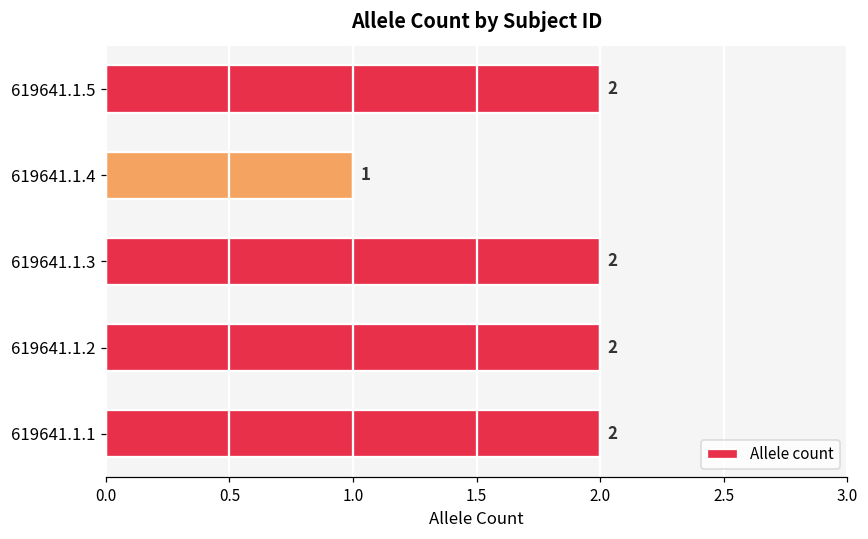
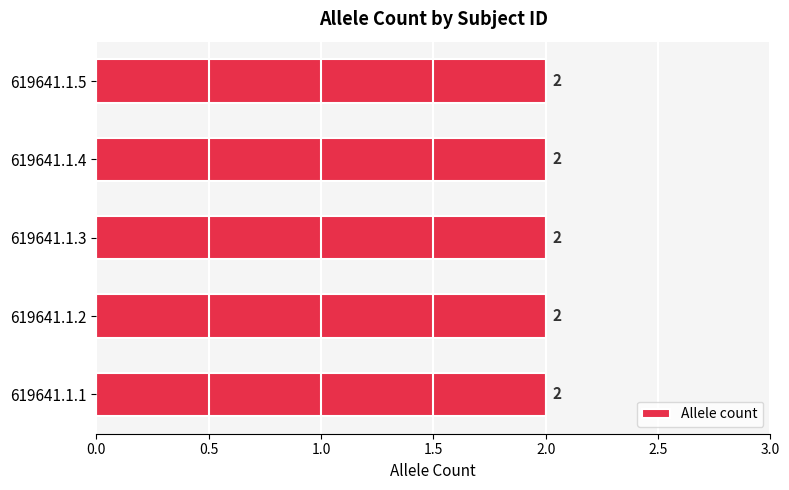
  {
    "619641.1.5": 2,
-   "619641.1.4": 1,
+   "619641.1.4": 2,
    "619641.1.3": 2,
    "619641.1.2": 2,
    "619641.1.1": 2
  }
